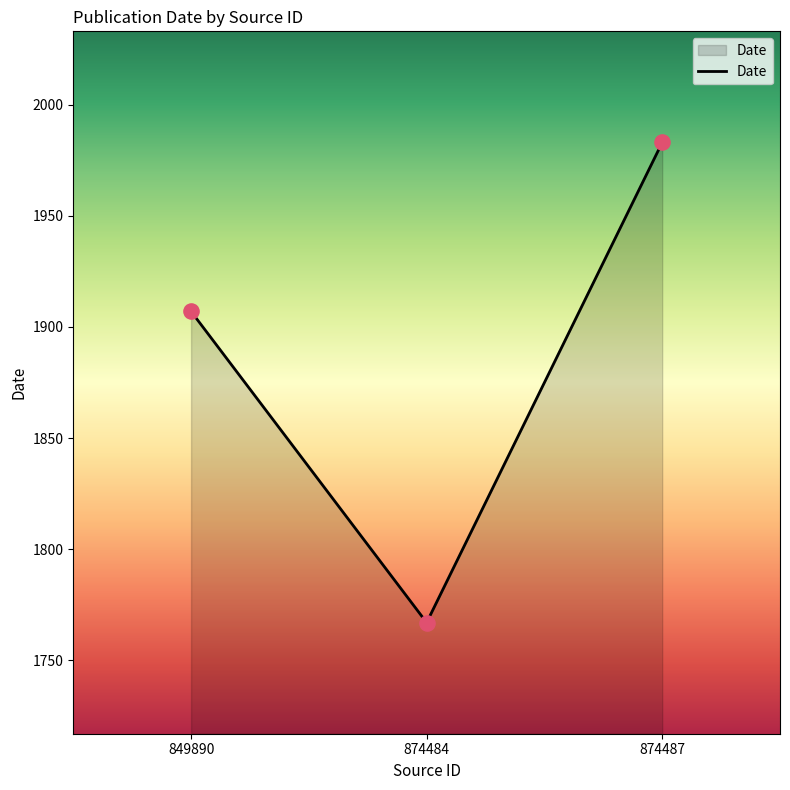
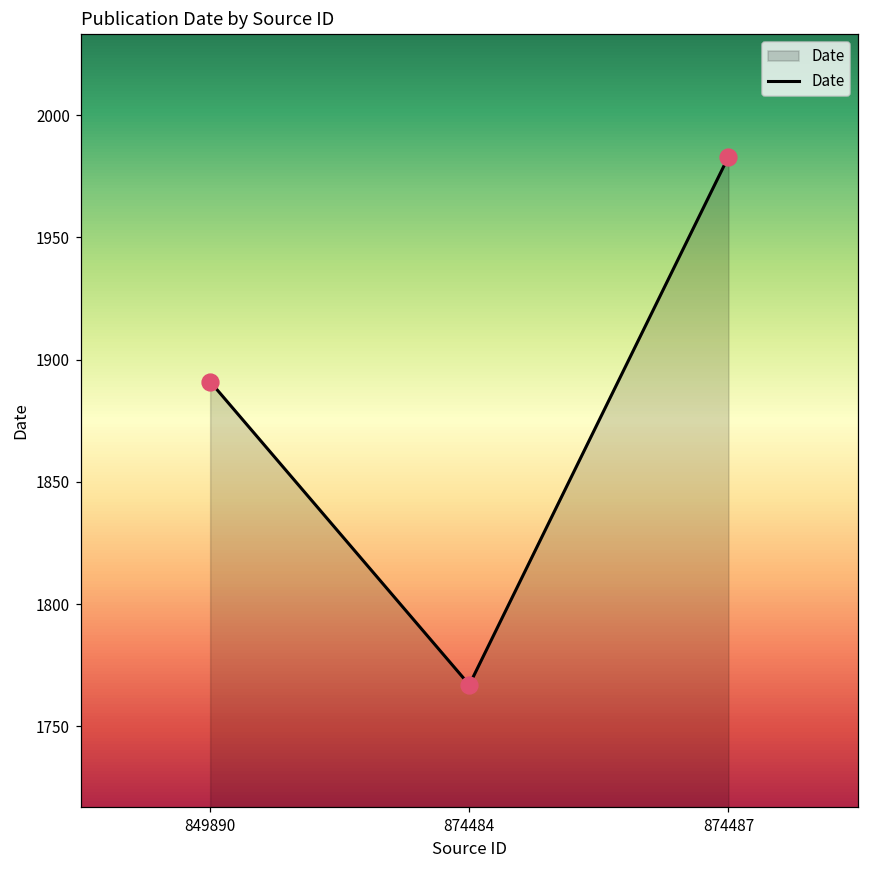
  {
-   "849890": 1907,
+   "849890": 1891,
    "874484": 1767,
    "874487": 1983
  }
